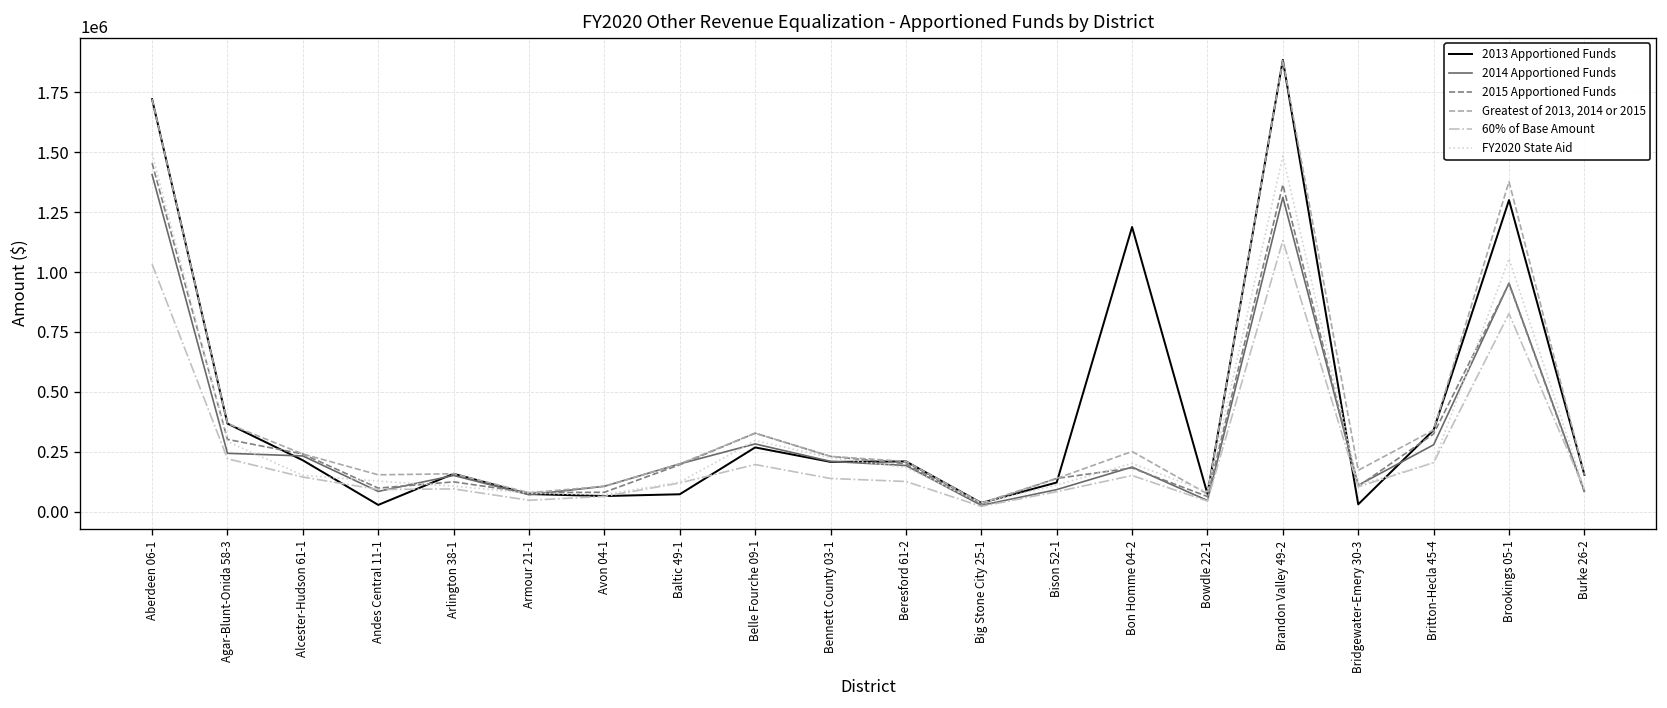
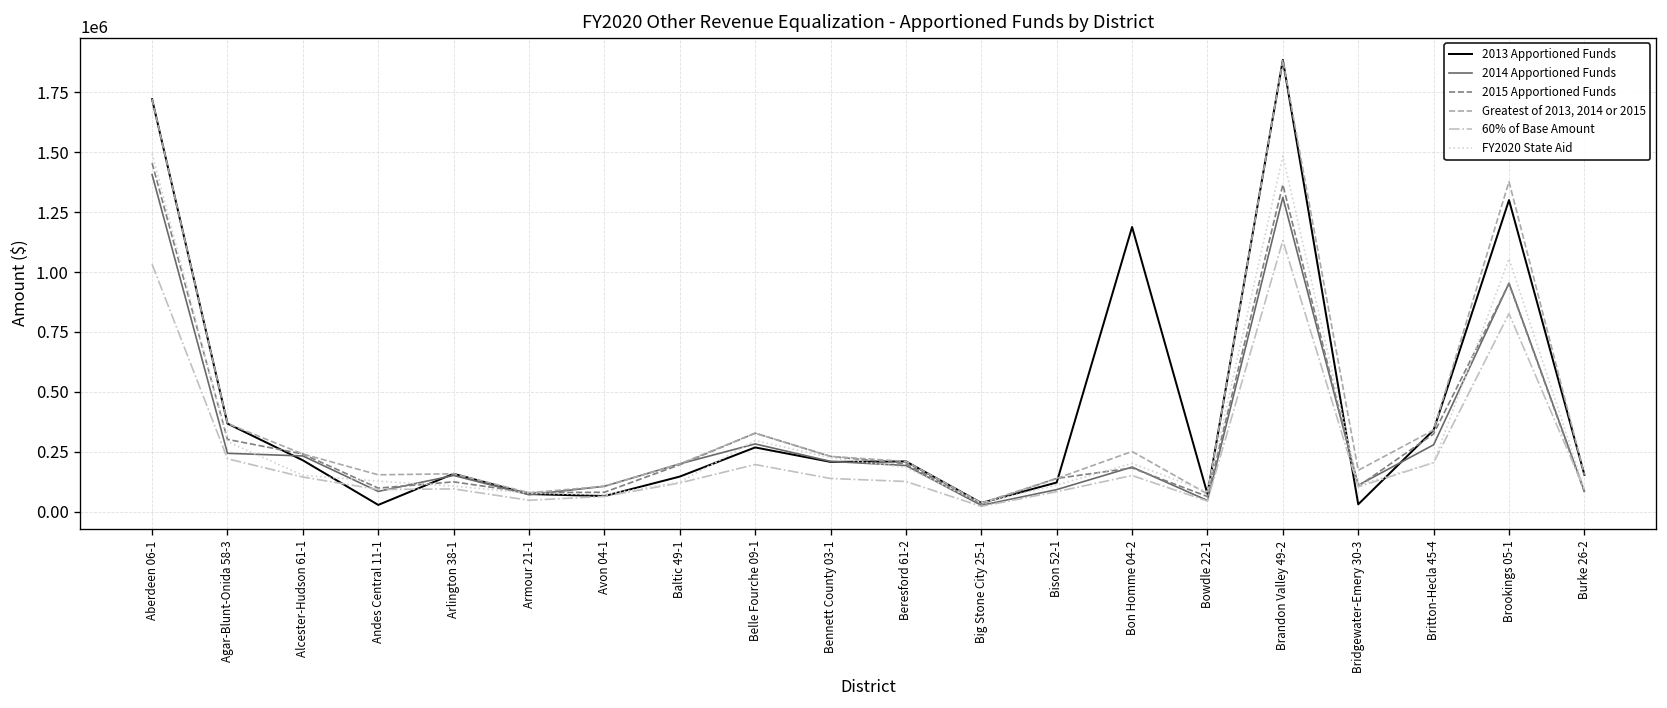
  {
    "2013 Apportioned Funds": {
      "Alcester-Hudson 61-1": 210000,
      "Andes Central 11-1": 30000,
-     "Baltic 49-1": 70000,
+     "Baltic 49-1": 150000,
      "Belle Fourche 09-1": 270000,
      "Bon Homme 04-2": 1190000,
      "Bridgewater-Emery 30-3": 30000,
      "Brookings 05-1": 1300000
    }
  }
